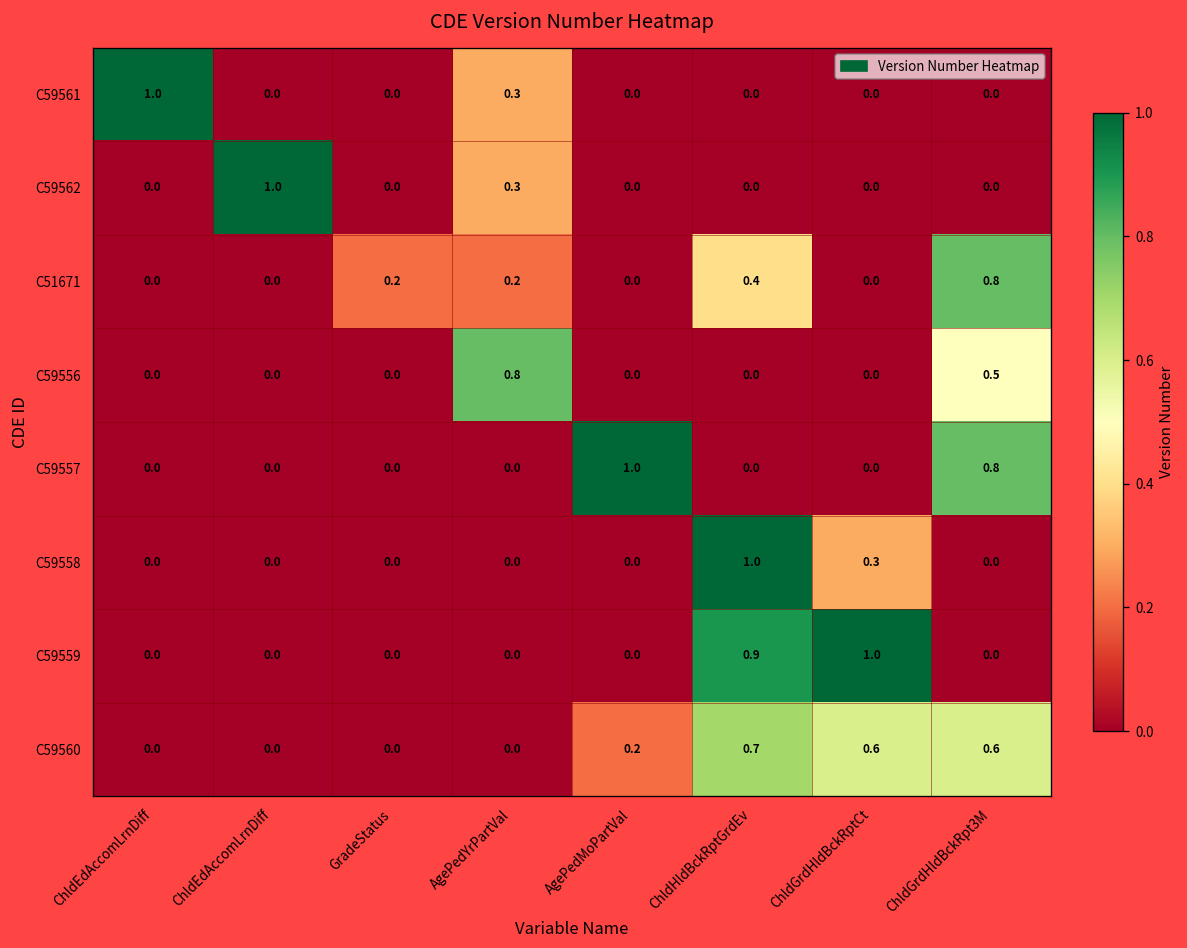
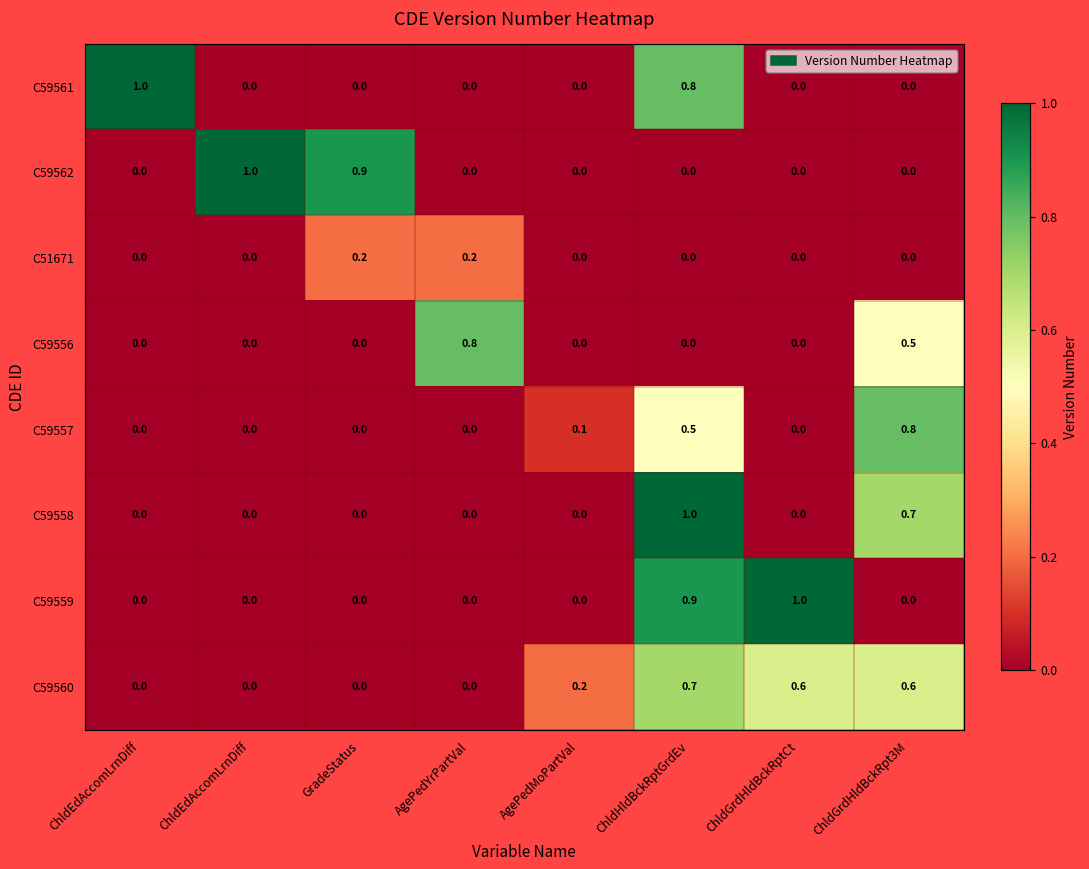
  {
    "C59561": {
      "GradeStatus": 0.0,
-     "AgePedYrPartVal": 0.3,
+     "AgePedYrPartVal": 0.0,
      "AgePedMoPartVal": 0.0,
-     "ChldHldBckRptGrdEv": 0.0,
+     "ChldHldBckRptGrdEv": 0.8,
      "ChldGrdHldBckRptCt": 0.0,
      "ChldGrdHldBckRpt3M": 0.0
    },
    "C59562": {
-     "GradeStatus": 0.0,
-     "AgePedYrPartVal": 0.3,
+     "GradeStatus": 0.9,
+     "AgePedYrPartVal": 0.0,
      "AgePedMoPartVal": 0.0,
      "ChldHldBckRptGrdEv": 0.0,
      "ChldGrdHldBckRptCt": 0.0,
      "ChldGrdHldBckRpt3M": 0.0
    },
    "C51671": {
      "GradeStatus": 0.2,
      "AgePedYrPartVal": 0.2,
      "AgePedMoPartVal": 0.0,
-     "ChldHldBckRptGrdEv": 0.4,
+     "ChldHldBckRptGrdEv": 0.0,
      "ChldGrdHldBckRptCt": 0.0,
-     "ChldGrdHldBckRpt3M": 0.8
+     "ChldGrdHldBckRpt3M": 0.0
    },
    "C59556": {
      "GradeStatus": 0.0,
      "AgePedYrPartVal": 0.8,
      "AgePedMoPartVal": 0.0,
      "ChldHldBckRptGrdEv": 0.0,
      "ChldGrdHldBckRptCt": 0.0,
      "ChldGrdHldBckRpt3M": 0.5
    },
    "C59557": {
      "GradeStatus": 0.0,
      "AgePedYrPartVal": 0.0,
-     "AgePedMoPartVal": 1.0,
-     "ChldHldBckRptGrdEv": 0.0,
+     "AgePedMoPartVal": 0.1,
+     "ChldHldBckRptGrdEv": 0.5,
      "ChldGrdHldBckRptCt": 0.0,
      "ChldGrdHldBckRpt3M": 0.8
    },
    "C59558": {
      "GradeStatus": 0.0,
      "AgePedYrPartVal": 0.0,
      "AgePedMoPartVal": 0.0,
      "ChldHldBckRptGrdEv": 1.0,
-     "ChldGrdHldBckRptCt": 0.3,
-     "ChldGrdHldBckRpt3M": 0.0
+     "ChldGrdHldBckRptCt": 0.0,
+     "ChldGrdHldBckRpt3M": 0.7
    },
    "C59559": {
      "GradeStatus": 0.0,
      "AgePedYrPartVal": 0.0,
      "AgePedMoPartVal": 0.0,
      "ChldHldBckRptGrdEv": 0.9,
      "ChldGrdHldBckRptCt": 1.0,
      "ChldGrdHldBckRpt3M": 0.0
    },
    "C59560": {
      "GradeStatus": 0.0,
      "AgePedYrPartVal": 0.0,
      "AgePedMoPartVal": 0.2,
      "ChldHldBckRptGrdEv": 0.7,
      "ChldGrdHldBckRptCt": 0.6,
      "ChldGrdHldBckRpt3M": 0.6
    }
  }
